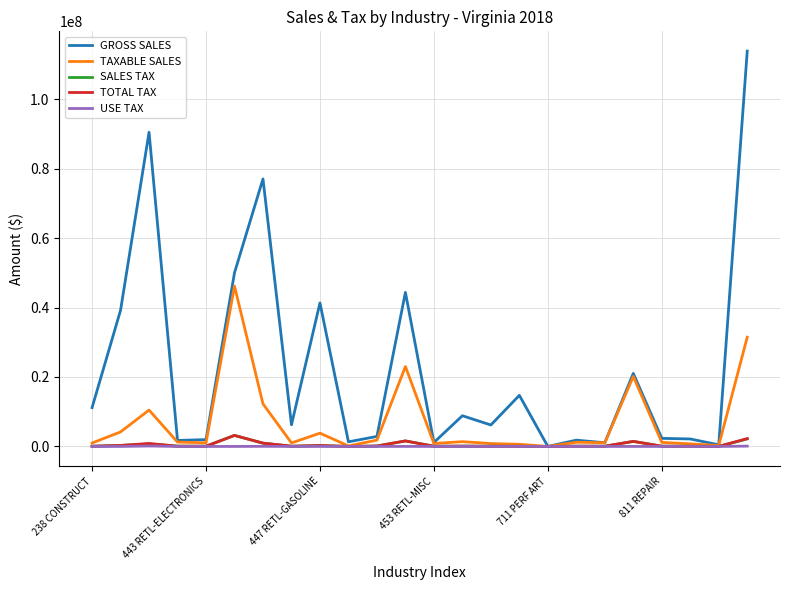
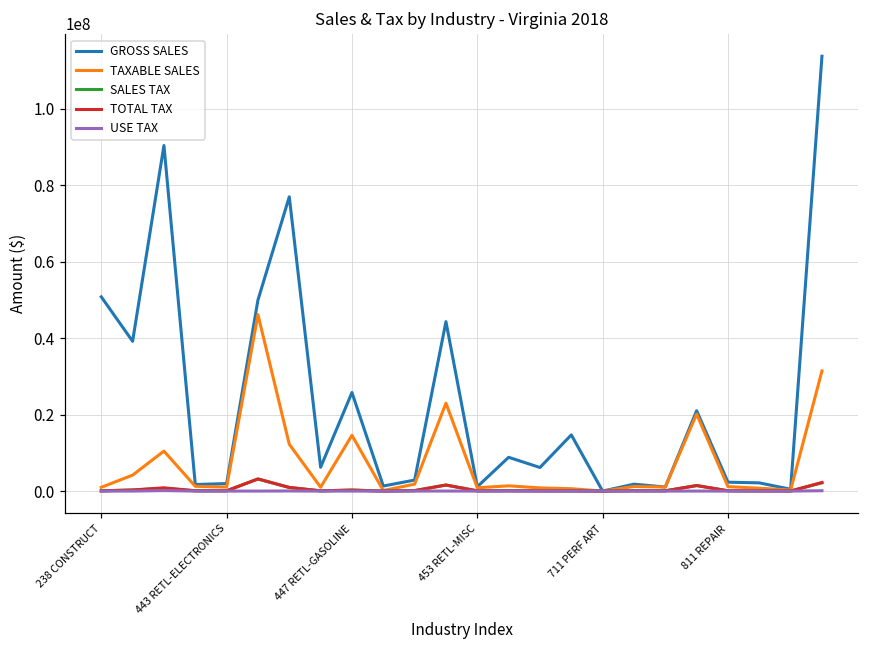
  {
    "GROSS SALES": {
-     "238 CONSTRUCT": 11000000,
+     "238 CONSTRUCT": 51000000,
      "443 RETL-ELECTRONICS": 2000000,
-     "447 RETL-GASOLINE": 41000000,
+     "447 RETL-GASOLINE": 26000000,
      "811 REPAIR": 2000000
    },
    "TAXABLE SALES": {
      "238 CONSTRUCT": 1000000,
      "443 RETL-ELECTRONICS": 1000000,
-     "447 RETL-GASOLINE": 4000000,
+     "447 RETL-GASOLINE": 15000000,
      "811 REPAIR": 1000000
    }
  }
